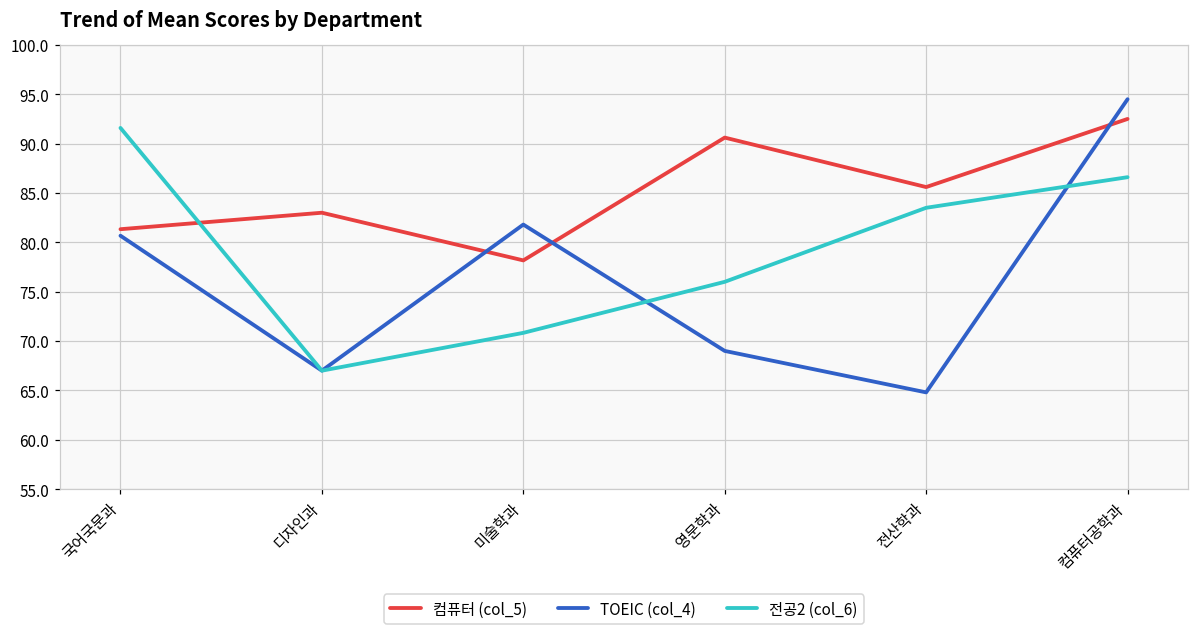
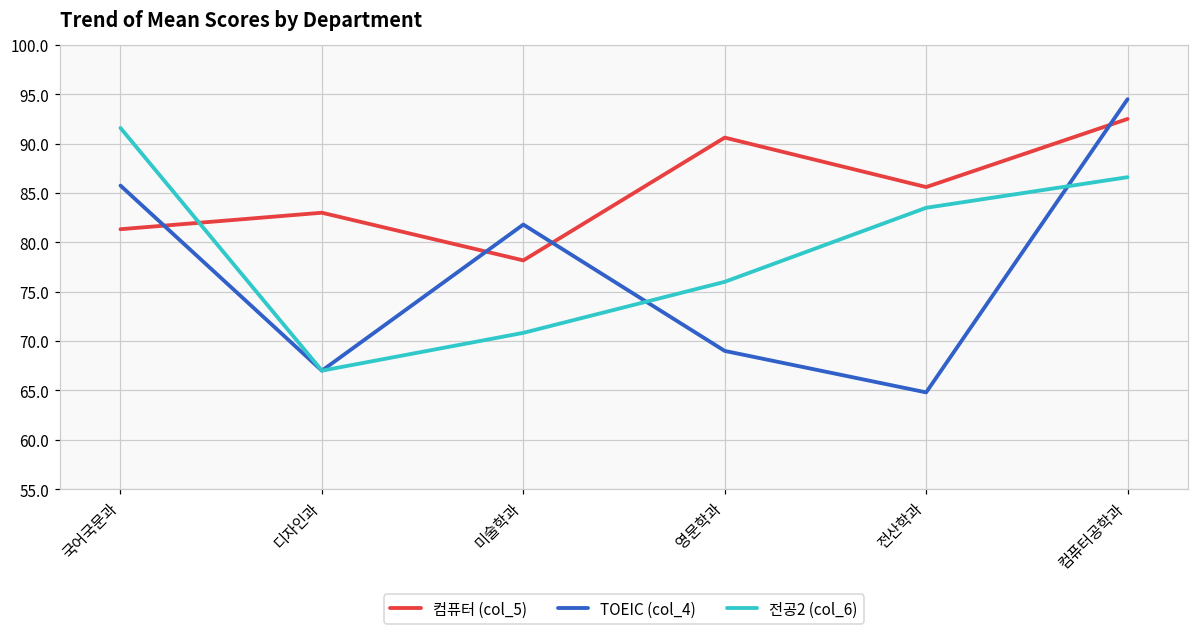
  {
    "컴퓨터 (col_5)": {
      "국어국문과": 81,
      "디자인과": 83,
      "미술학과": 78,
      "영문학과": 91,
      "전산학과": 86,
      "컴퓨터공학과": 93
    },
    "TOEIC (col_4)": {
-     "국어국문과": 81,
+     "국어국문과": 86,
      "미술학과": 82,
      "영문학과": 69,
      "전산학과": 65,
      "컴퓨터공학과": 95
    },
    "전공2 (col_6)": {
      "국어국문과": 92,
      "미술학과": 71,
      "영문학과": 76,
      "전산학과": 84,
      "컴퓨터공학과": 87
    }
  }
